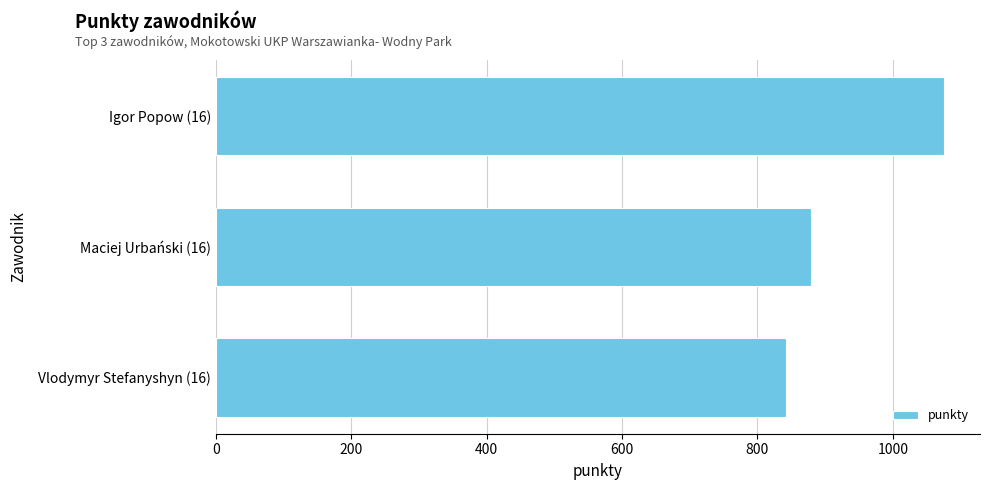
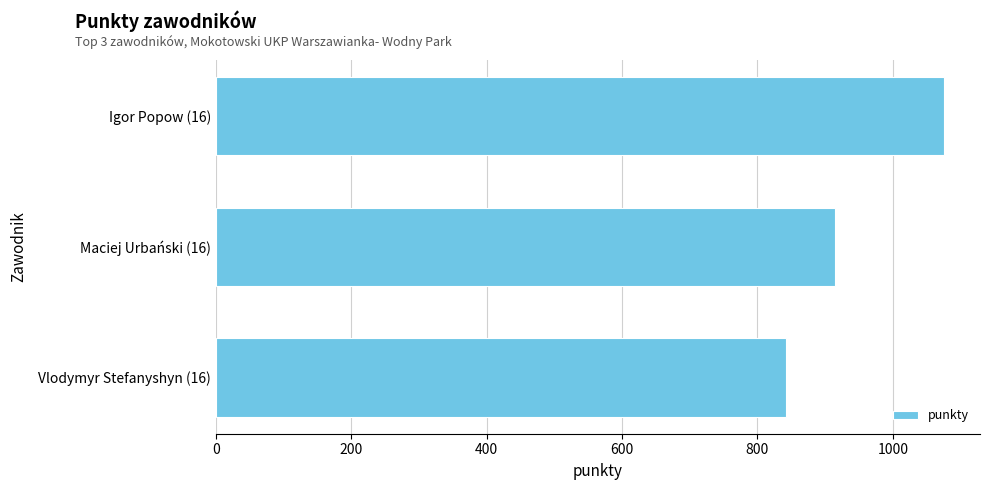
  {
    "Igor Popow (16)": 1080,
-   "Maciej Urbański (16)": 880,
+   "Maciej Urbański (16)": 920,
    "Vlodymyr Stefanyshyn (16)": 840
  }
